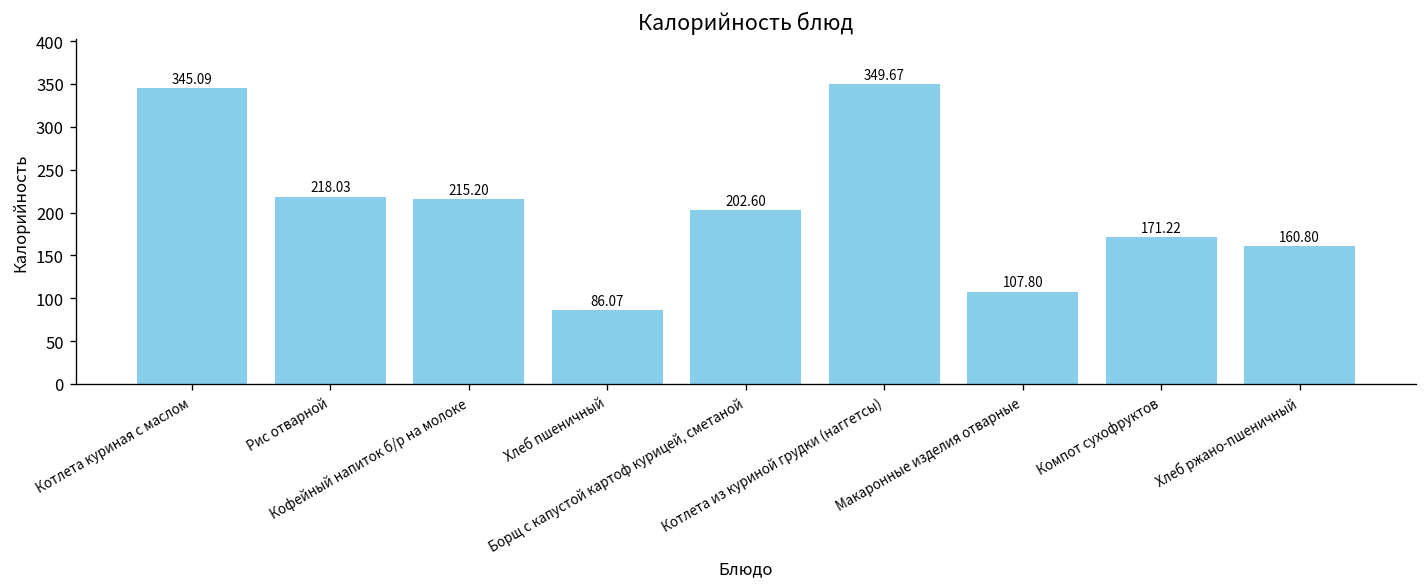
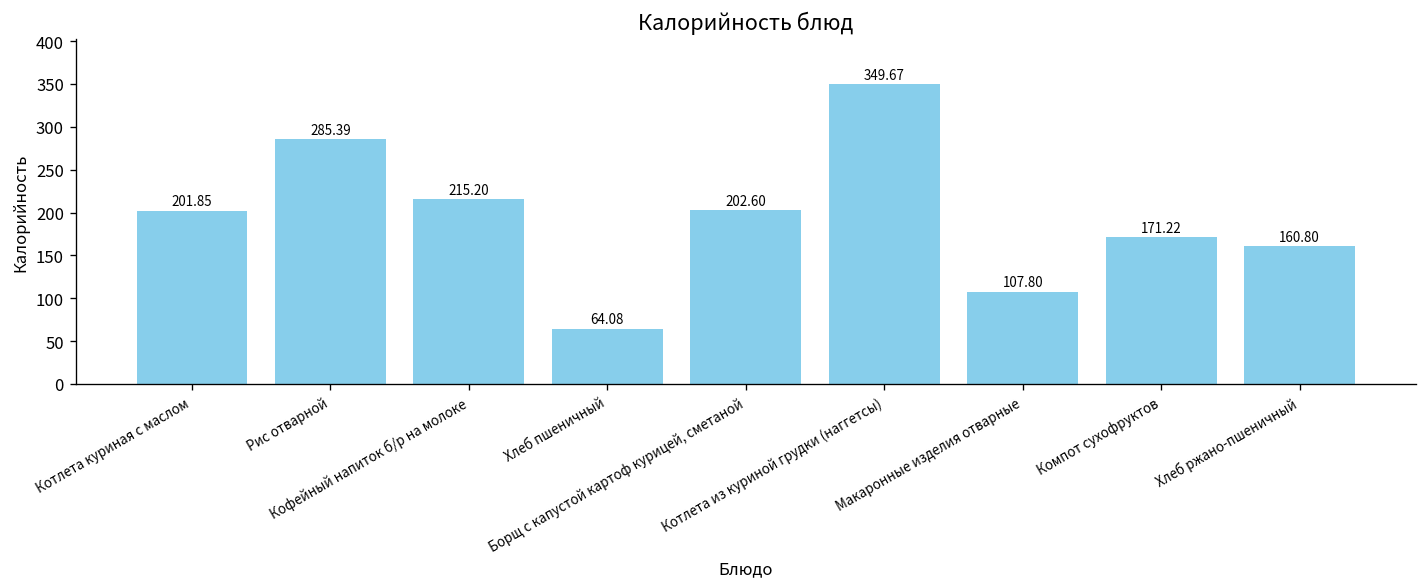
  {
-   "Котлета куриная с маслом": 345.09,
-   "Рис отварной": 218.03,
+   "Котлета куриная с маслом": 201.85,
+   "Рис отварной": 285.39,
    "Кофейный напиток б/р на молоке": 215.20,
-   "Хлеб пшеничный": 86.07,
+   "Хлеб пшеничный": 64.08,
    "Борщ с капустой картоф курицей, сметаной": 202.60,
    "Котлета из куриной грудки (наггетсы)": 349.67,
    "Макаронные изделия отварные": 107.80,
    "Компот сухофруктов": 171.22,
    "Хлеб ржано-пшеничный": 160.80
  }
